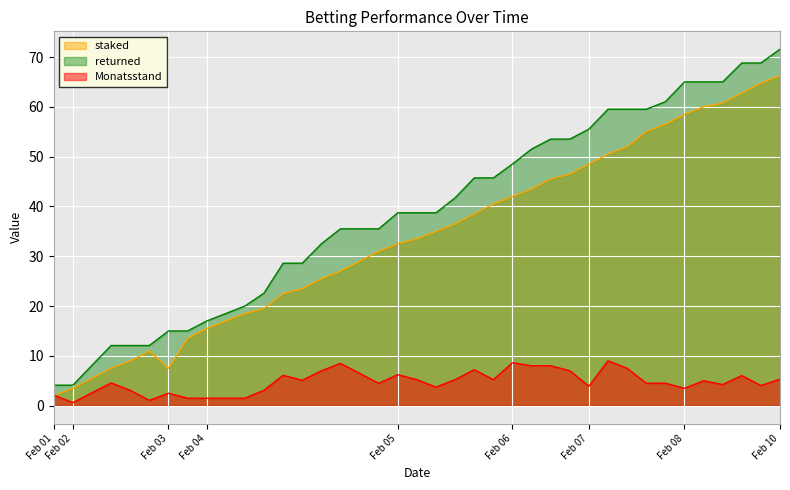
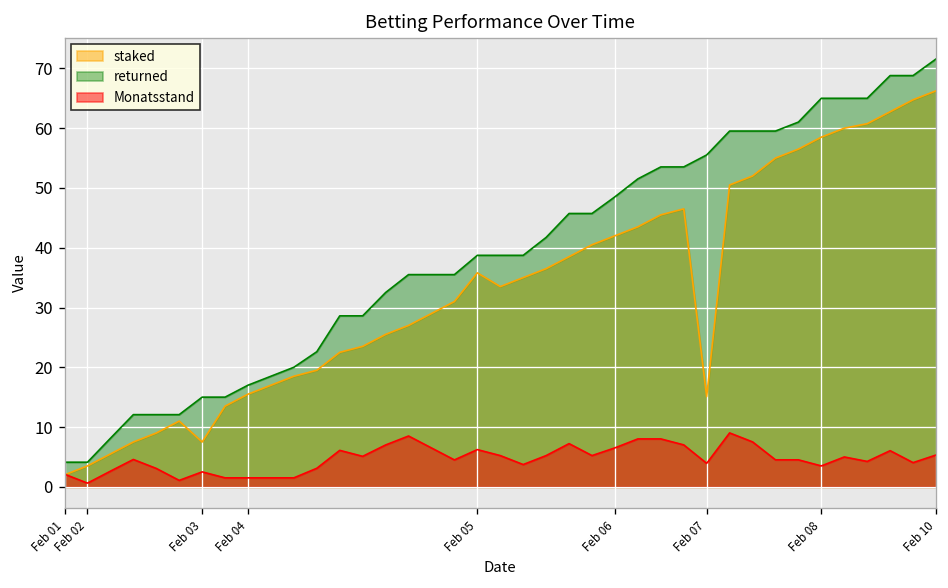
  {
    "staked": {
      "Feb 02": 4,
      "Feb 03": 8,
      "Feb 04": 16,
-     "Feb 05": 33,
+     "Feb 05": 36,
      "Feb 06": 42,
-     "Feb 07": 49,
+     "Feb 07": 15,
      "Feb 08": 59,
      "Feb 10": 66
    },
    "returned": {
      "Feb 01": 4,
      "Feb 02": 4,
      "Feb 03": 15,
      "Feb 04": 17,
      "Feb 05": 39,
      "Feb 06": 49,
      "Feb 07": 56,
      "Feb 08": 65,
      "Feb 10": 72
    },
    "Monatsstand": {
      "Feb 02": 1,
      "Feb 03": 3,
      "Feb 04": 2,
      "Feb 05": 6,
-     "Feb 06": 9,
+     "Feb 06": 7,
      "Feb 07": 4,
      "Feb 08": 4,
      "Feb 10": 5
    }
  }
